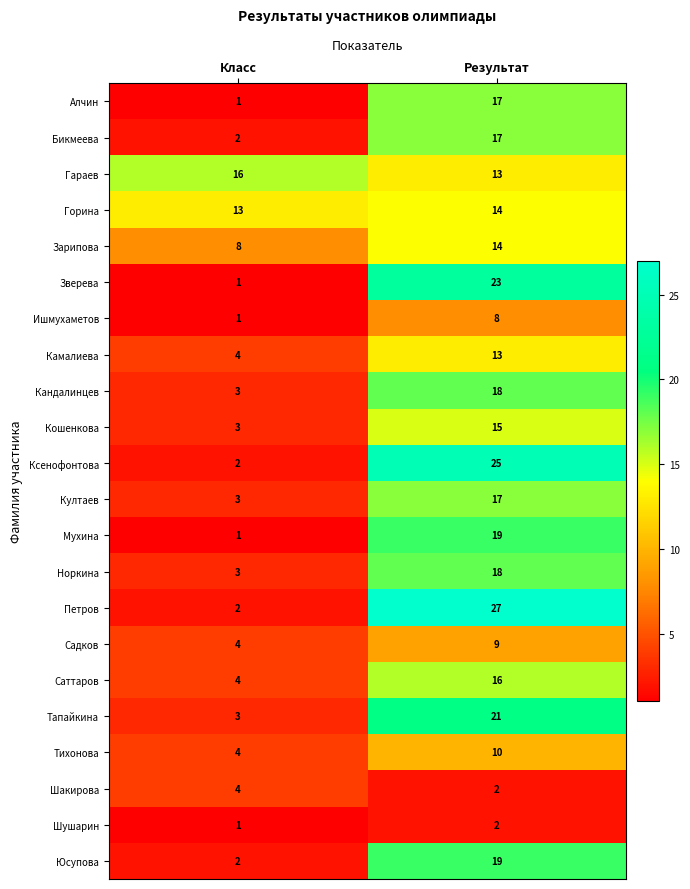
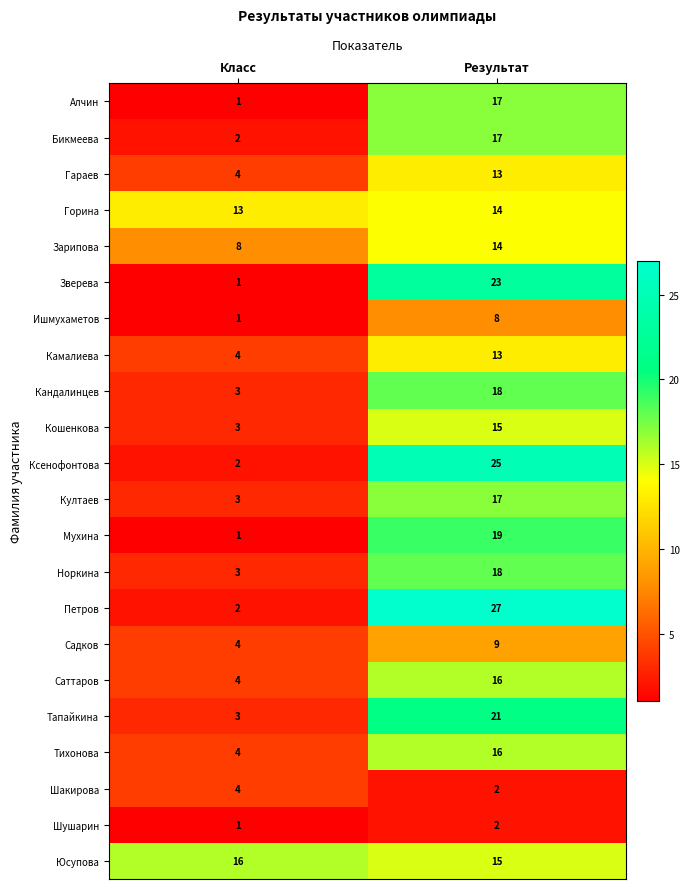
  {
    "Алчин": {
      "Класс": 1,
      "Результат": 17
    },
    "Бикмеева": {
      "Класс": 2,
      "Результат": 17
    },
    "Гараев": {
-     "Класс": 16,
+     "Класс": 4,
      "Результат": 13
    },
    "Горина": {
      "Класс": 13,
      "Результат": 14
    },
    "Зарипова": {
      "Класс": 8,
      "Результат": 14
    },
    "Зверева": {
      "Класс": 1,
      "Результат": 23
    },
    "Ишмухаметов": {
      "Класс": 1,
      "Результат": 8
    },
    "Камалиева": {
      "Класс": 4,
      "Результат": 13
    },
    "Кандалинцев": {
      "Класс": 3,
      "Результат": 18
    },
    "Кошенкова": {
      "Класс": 3,
      "Результат": 15
    },
    "Ксенофонтова": {
      "Класс": 2,
      "Результат": 25
    },
    "Култаев": {
      "Класс": 3,
      "Результат": 17
    },
    "Мухина": {
      "Класс": 1,
      "Результат": 19
    },
    "Норкина": {
      "Класс": 3,
      "Результат": 18
    },
    "Петров": {
      "Класс": 2,
      "Результат": 27
    },
    "Садков": {
      "Класс": 4,
      "Результат": 9
    },
    "Саттаров": {
      "Класс": 4,
      "Результат": 16
    },
    "Тапайкина": {
      "Класс": 3,
      "Результат": 21
    },
    "Тихонова": {
      "Класс": 4,
-     "Результат": 10
+     "Результат": 16
    },
    "Шакирова": {
      "Класс": 4,
      "Результат": 2
    },
    "Шушарин": {
      "Класс": 1,
      "Результат": 2
    },
    "Юсупова": {
-     "Класс": 2,
-     "Результат": 19
+     "Класс": 16,
+     "Результат": 15
    }
  }
